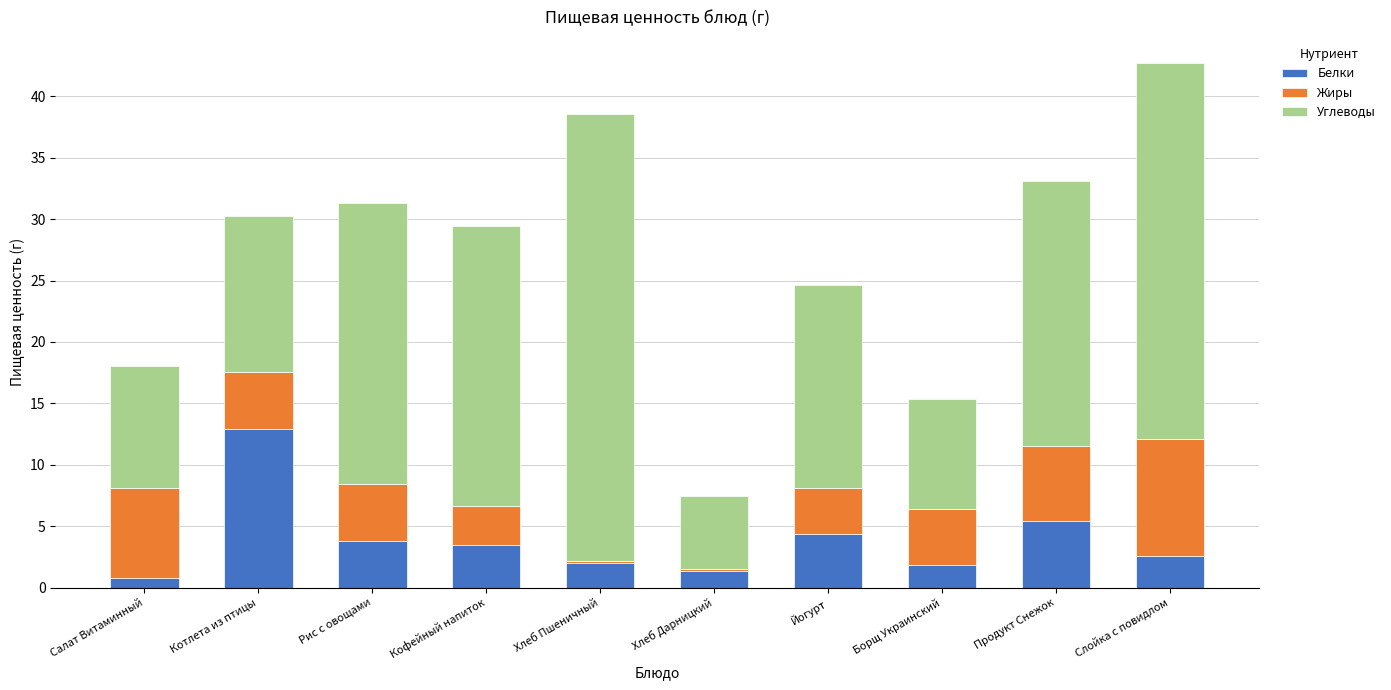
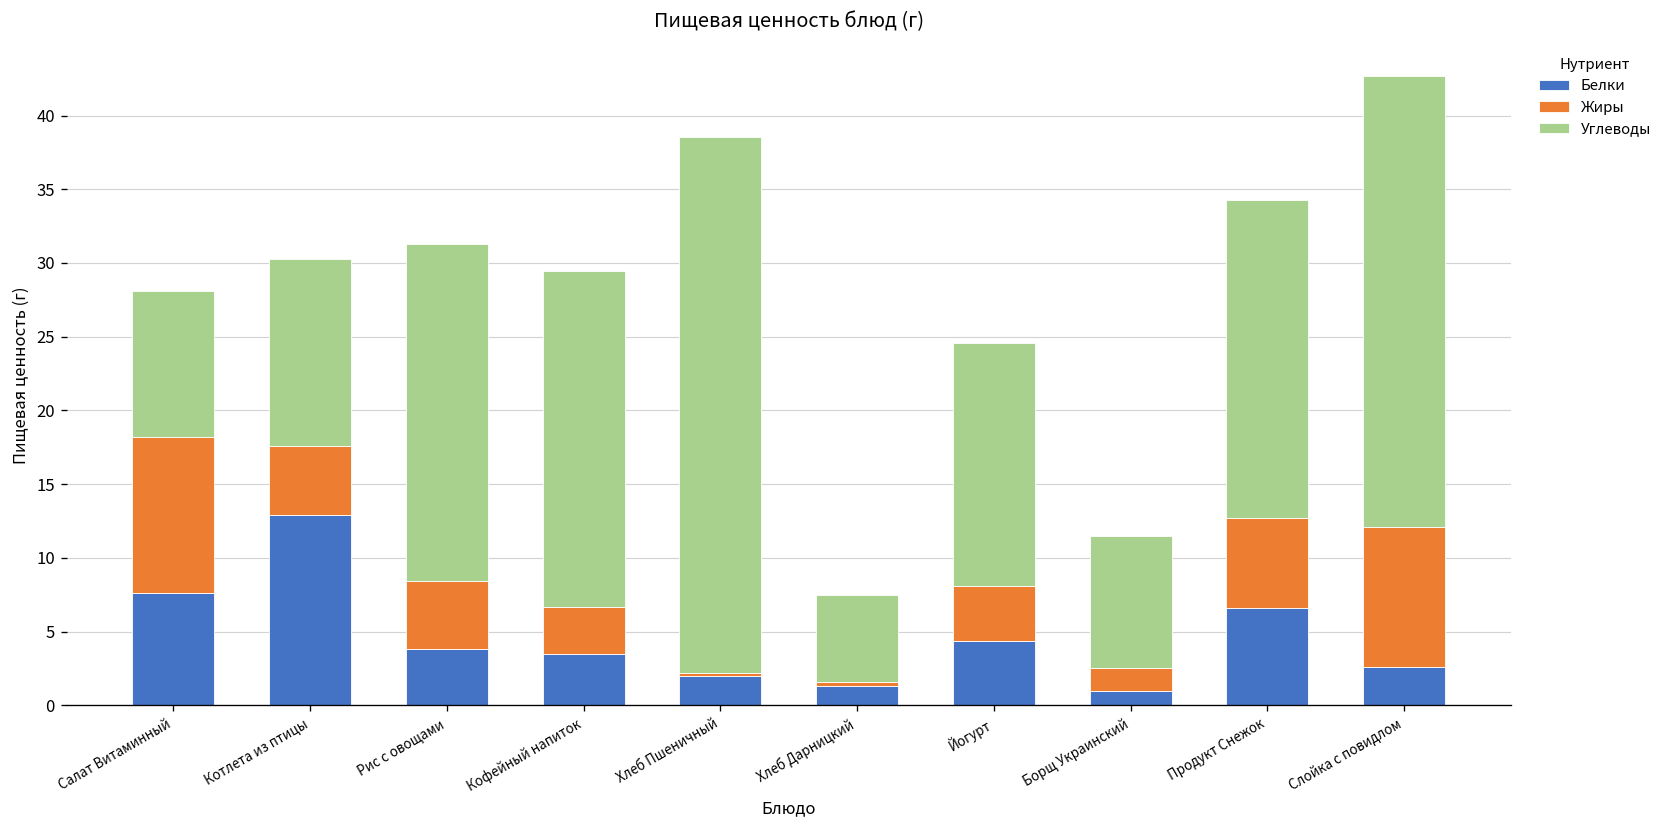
  {
    "Белки": {
-     "Салат Витаминный": 0.8,
+     "Салат Витаминный": 7.6,
      "Котлета из птицы": 12.9,
      "Рис с овощами": 3.8,
      "Кофейный напиток": 3.5,
      "Хлеб Пшеничный": 2.0,
      "Хлеб Дарницкий": 1.3,
      "Йогурт": 4.4,
-     "Борщ Украинский": 1.9,
-     "Продукт Снежок": 5.4,
+     "Борщ Украинский": 1.0,
+     "Продукт Снежок": 6.6,
      "Слойка с повидлом": 2.6
    },
    "Жиры": {
-     "Салат Витаминный": 7.3,
+     "Салат Витаминный": 10.6,
      "Котлета из птицы": 4.7,
      "Рис с овощами": 4.7,
      "Кофейный напиток": 3.2,
      "Хлеб Пшеничный": 0.2,
      "Хлеб Дарницкий": 0.2,
      "Йогурт": 3.7,
-     "Борщ Украинский": 4.6,
+     "Борщ Украинский": 1.5,
      "Продукт Снежок": 6.1,
      "Слойка с повидлом": 9.5
    },
    "Углеводы": {
      "Салат Витаминный": 10.0,
      "Котлета из птицы": 12.7,
      "Рис с овощами": 22.8,
      "Кофейный напиток": 22.8,
      "Хлеб Пшеничный": 36.3,
      "Хлеб Дарницкий": 5.9,
      "Йогурт": 16.5,
      "Борщ Украинский": 8.9,
      "Продукт Снежок": 21.6,
      "Слойка с повидлом": 30.6
    }
  }
